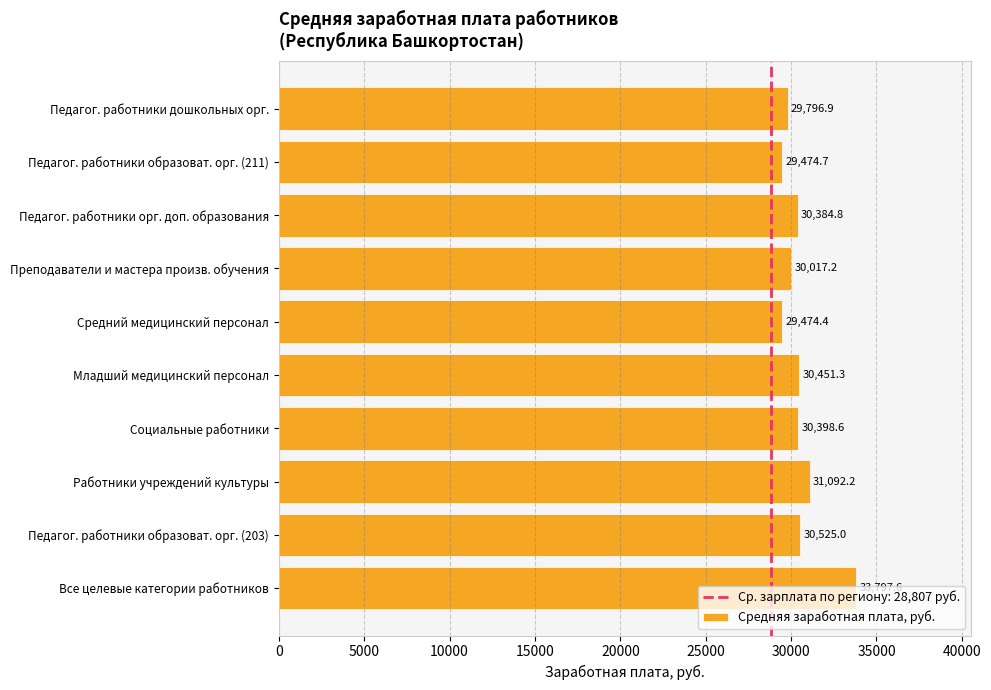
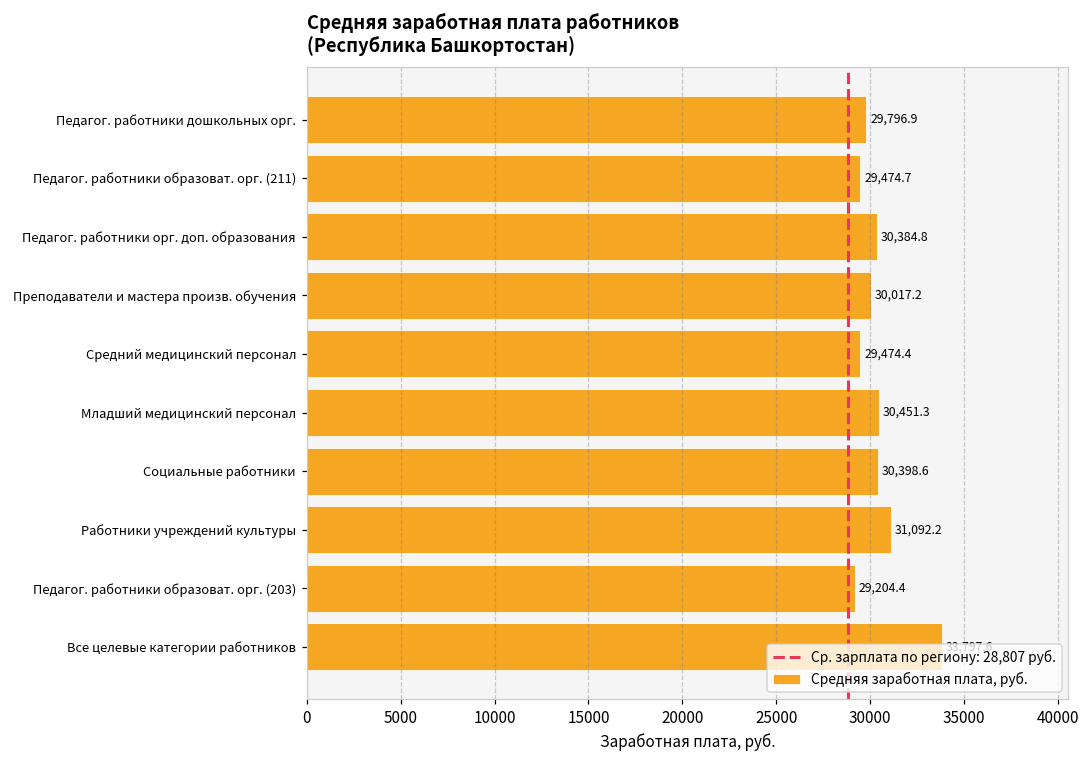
  {
    "Педагог. работники дошкольных орг.": "29,796.9",
    "Педагог. работники образоват. орг. (211)": "29,474.7",
    "Педагог. работники орг. доп. образования": "30,384.8",
    "Преподаватели и мастера произв. обучения": "30,017.2",
    "Средний медицинский персонал": "29,474.4",
    "Младший медицинский персонал": "30,451.3",
    "Социальные работники": "30,398.6",
    "Работники учреждений культуры": "31,092.2",
-   "Педагог. работники образоват. орг. (203)": "30,525.0"
+   "Педагог. работники образоват. орг. (203)": "29,204.4"
  }
